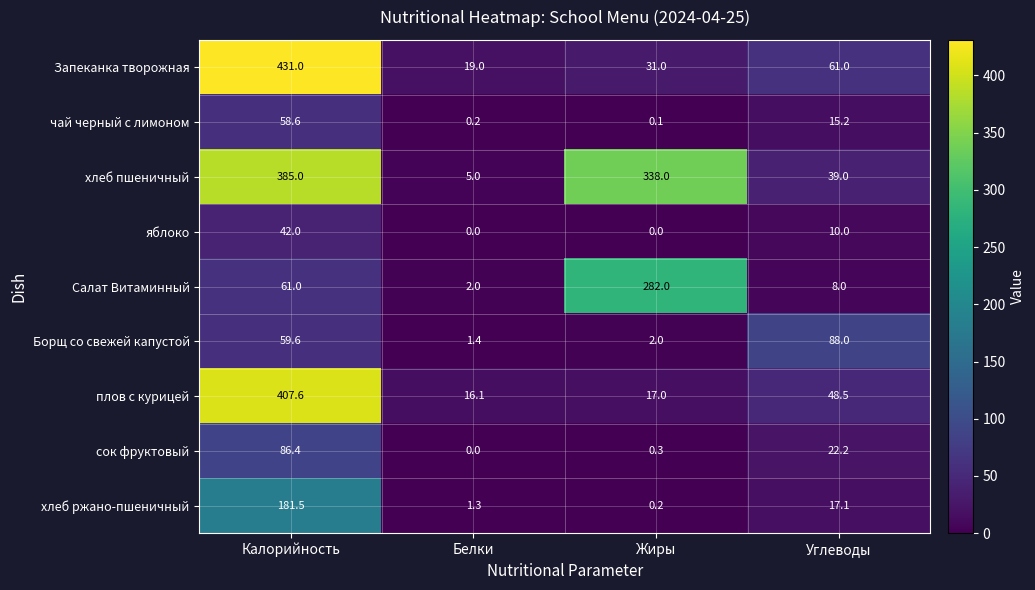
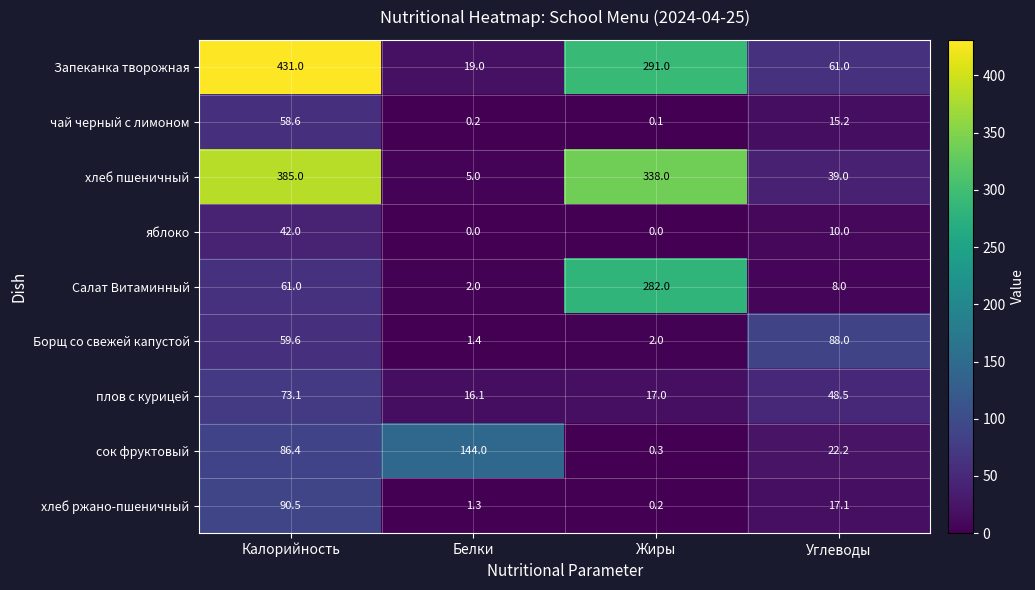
  {
    "Запеканка творожная": {
      "Калорийность": 431.0,
      "Белки": 19.0,
-     "Жиры": 31.0,
+     "Жиры": 291.0,
      "Углеводы": 61.0
    },
    "чай черный с лимоном": {
      "Калорийность": 58.6,
      "Белки": 0.2,
      "Жиры": 0.1,
      "Углеводы": 15.2
    },
    "хлеб пшеничный": {
      "Калорийность": 385.0,
      "Белки": 5.0,
      "Жиры": 338.0,
      "Углеводы": 39.0
    },
    "яблоко": {
      "Калорийность": 42.0,
      "Белки": 0.0,
      "Жиры": 0.0,
      "Углеводы": 10.0
    },
    "Салат Витаминный": {
      "Калорийность": 61.0,
      "Белки": 2.0,
      "Жиры": 282.0,
      "Углеводы": 8.0
    },
    "Борщ со свежей капустой": {
      "Калорийность": 59.6,
      "Белки": 1.4,
      "Жиры": 2.0,
      "Углеводы": 88.0
    },
    "плов с курицей": {
-     "Калорийность": 407.6,
+     "Калорийность": 73.1,
      "Белки": 16.1,
      "Жиры": 17.0,
      "Углеводы": 48.5
    },
    "сок фруктовый": {
      "Калорийность": 86.4,
-     "Белки": 0.0,
+     "Белки": 144.0,
      "Жиры": 0.3,
      "Углеводы": 22.2
    },
    "хлеб ржано-пшеничный": {
-     "Калорийность": 181.5,
+     "Калорийность": 90.5,
      "Белки": 1.3,
      "Жиры": 0.2,
      "Углеводы": 17.1
    }
  }
